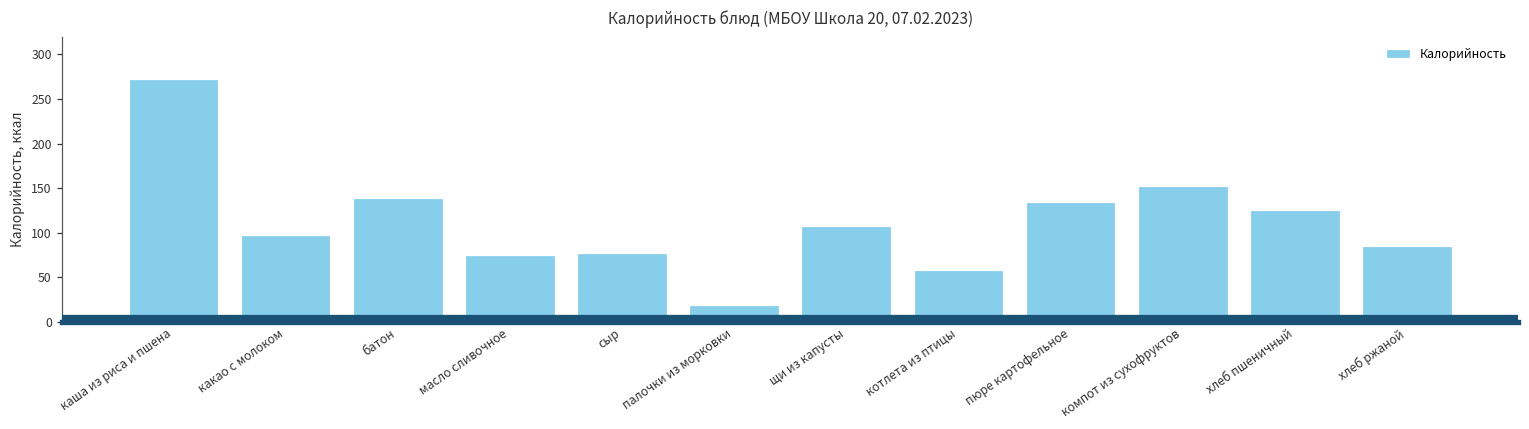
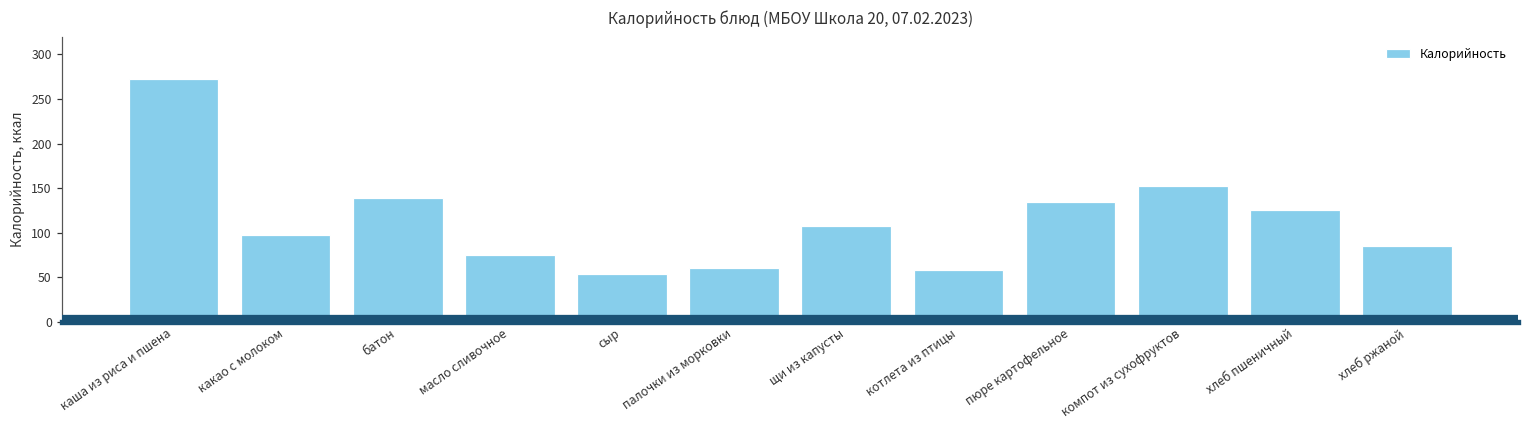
  {
    "каша из риса и пшена": 270,
    "какао с молоком": 100,
    "батон": 140,
    "масло сливочное": 80,
-   "сыр": 80,
-   "палочки из морковки": 20,
+   "сыр": 50,
+   "палочки из морковки": 60,
    "щи из капусты": 110,
    "котлета из птицы": 60,
    "пюре картофельное": 140,
    "компот из сухофруктов": 150,
    "хлеб пшеничный": 130,
    "хлеб ржаной": 90
  }
